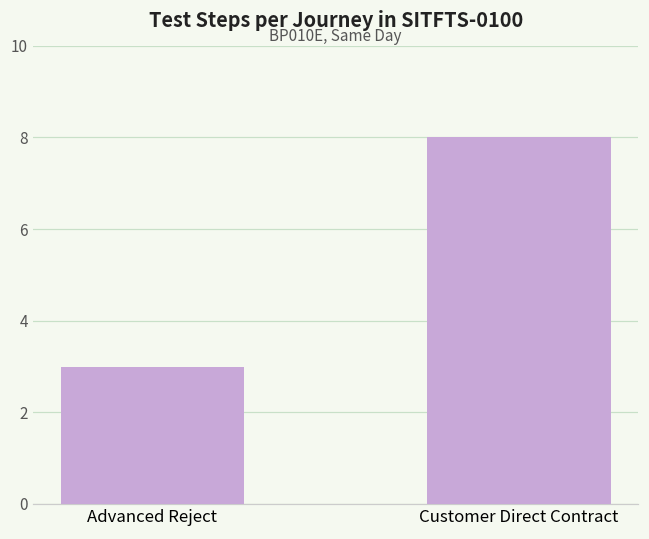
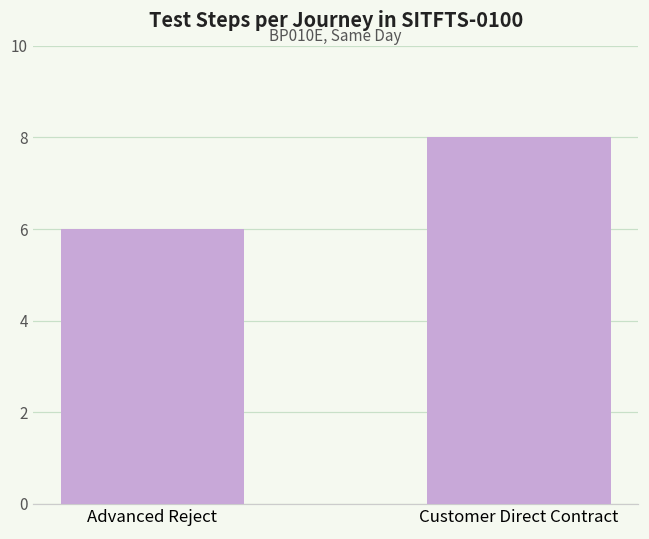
  {
-   "Advanced Reject": 3,
+   "Advanced Reject": 6,
    "Customer Direct Contract": 8
  }
